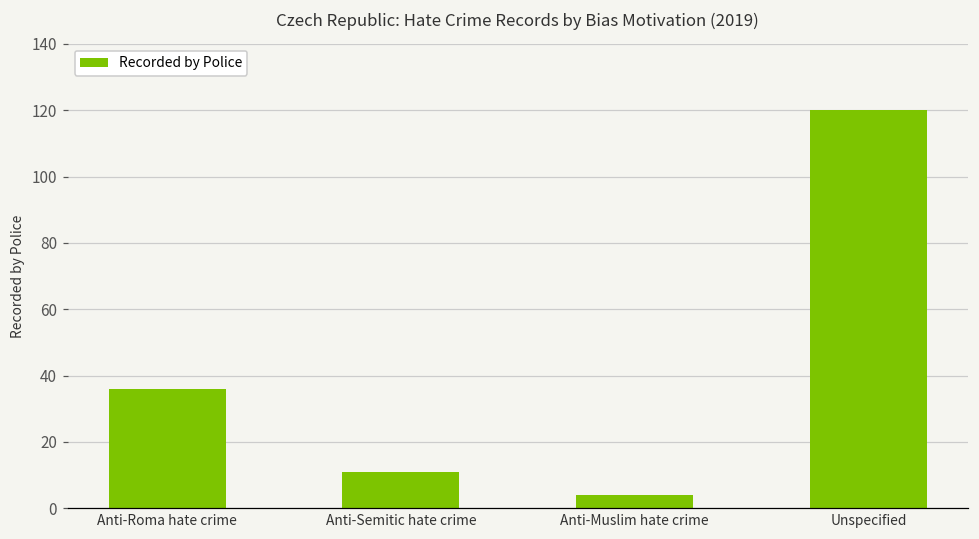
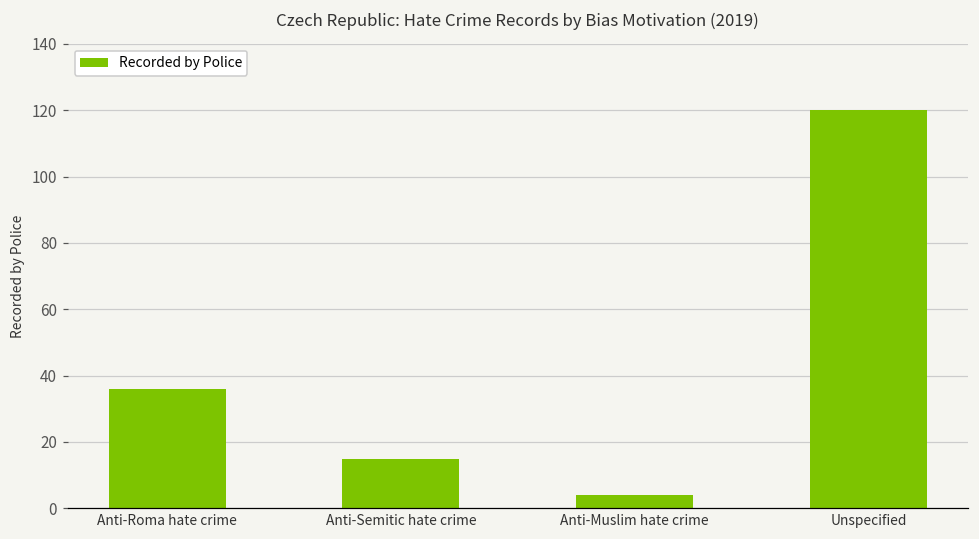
  {
    "Anti-Roma hate crime": 36,
-   "Anti-Semitic hate crime": 11,
+   "Anti-Semitic hate crime": 15,
    "Anti-Muslim hate crime": 4,
    "Unspecified": 120
  }
